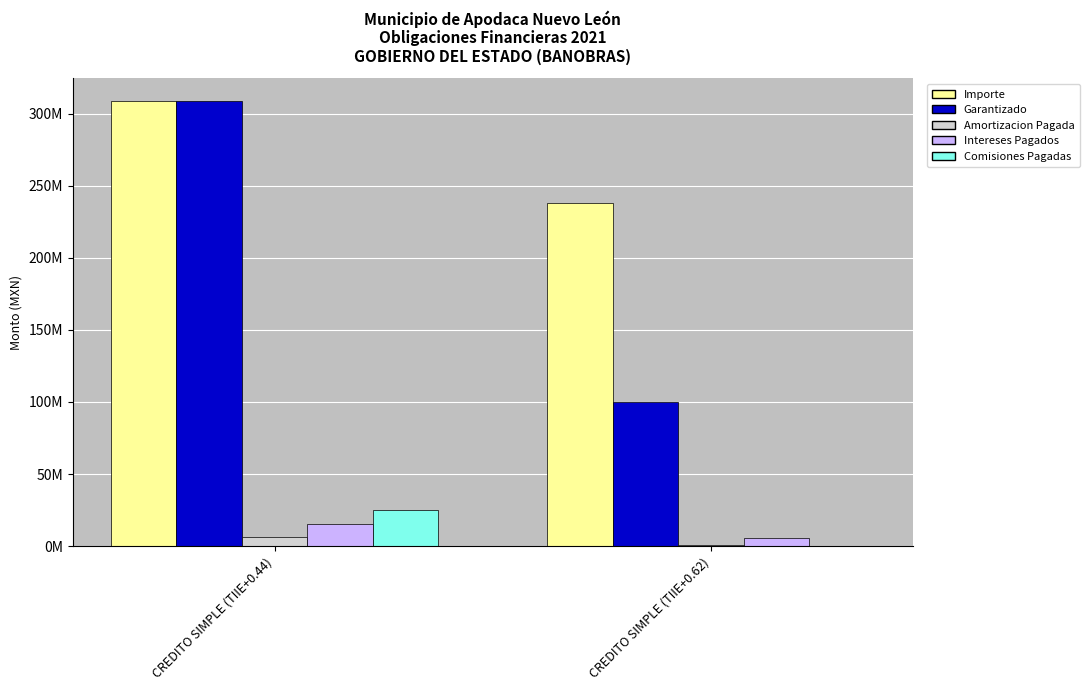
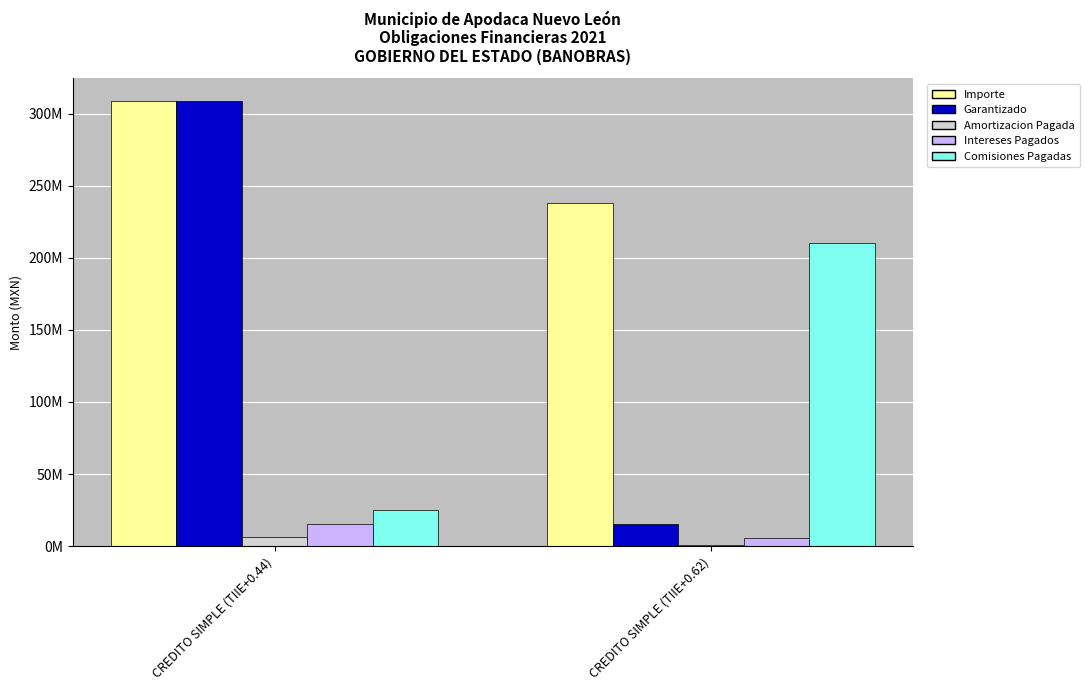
  {
    "Importe": {
      "CREDITO SIMPLE (TIIE+0.44)": 309000000,
      "CREDITO SIMPLE (TIIE+0.62)": 238000000
    },
    "Garantizado": {
      "CREDITO SIMPLE (TIIE+0.44)": 309000000,
-     "CREDITO SIMPLE (TIIE+0.62)": 100000000
+     "CREDITO SIMPLE (TIIE+0.62)": 16000000
    },
    "Comisiones Pagadas": {
      "CREDITO SIMPLE (TIIE+0.44)": 25000000,
-     "CREDITO SIMPLE (TIIE+0.62)": 0
+     "CREDITO SIMPLE (TIIE+0.62)": 211000000
    }
  }
